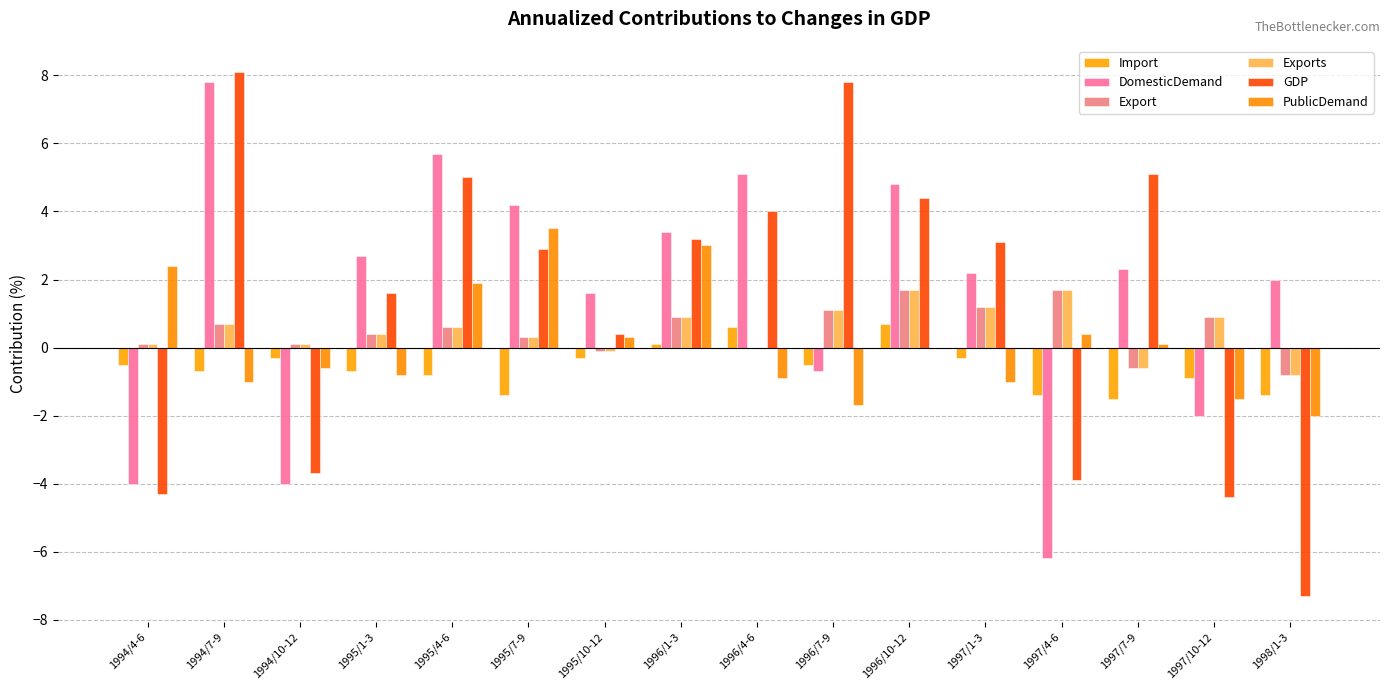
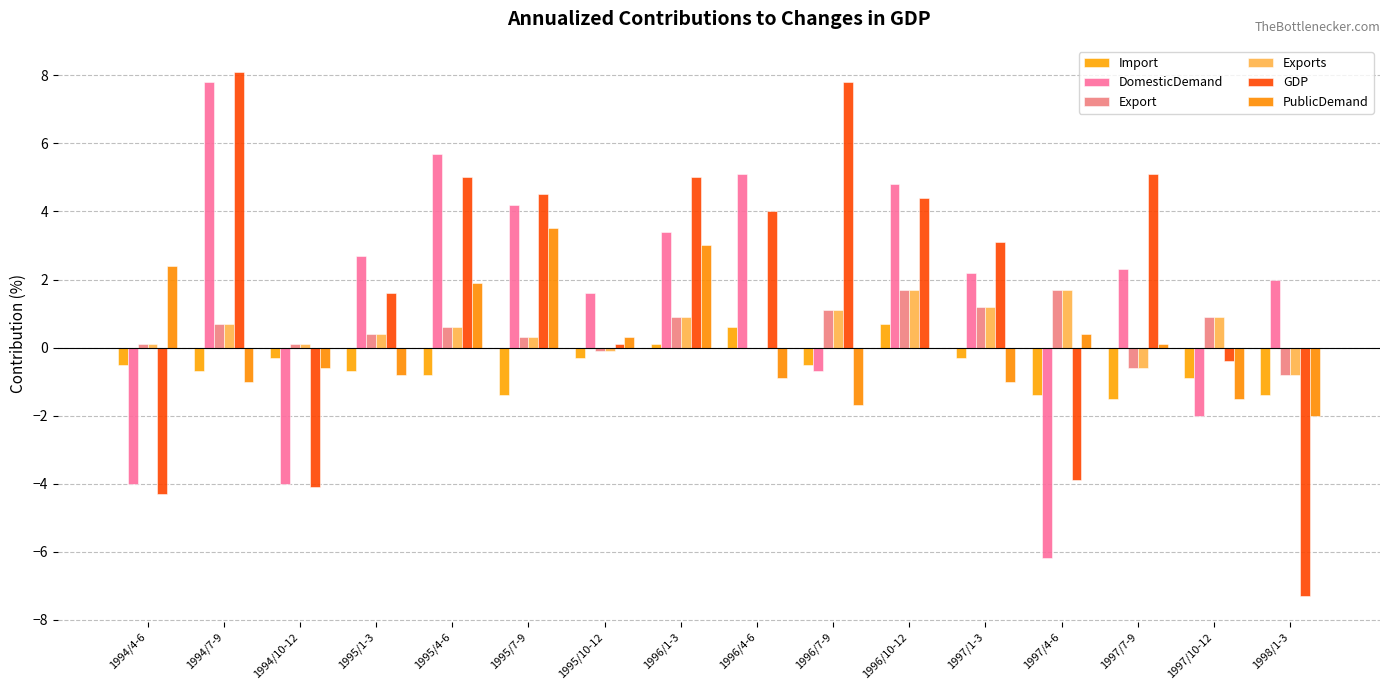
  {
    "Exports": {
      "1994/4-6": 0.1,
      "1994/7-9": 0.7,
      "1994/10-12": 0.1,
      "1995/1-3": 0.4,
      "1995/4-6": 0.6,
      "1995/7-9": 0.3,
      "1995/10-12": -0.1,
      "1996/1-3": 0.9,
      "1996/4-6": 0.0,
      "1996/7-9": 1.1,
      "1996/10-12": 1.7,
      "1997/1-3": 1.2,
      "1997/4-6": 1.7,
      "1997/7-9": -0.6,
      "1997/10-12": 0.9,
      "1998/1-3": -0.8
    },
    "GDP": {
      "1994/4-6": -4.3,
      "1994/7-9": 8.1,
-     "1994/10-12": -3.7,
+     "1994/10-12": -4.1,
      "1995/1-3": 1.6,
      "1995/4-6": 5.0,
-     "1995/7-9": 2.9,
-     "1995/10-12": 0.4,
-     "1996/1-3": 3.2,
+     "1995/7-9": 4.5,
+     "1995/10-12": 0.1,
+     "1996/1-3": 5.0,
      "1996/4-6": 4.0,
      "1996/7-9": 7.8,
      "1996/10-12": 4.4,
      "1997/1-3": 3.1,
      "1997/4-6": -3.9,
      "1997/7-9": 5.1,
-     "1997/10-12": -4.4,
+     "1997/10-12": -0.4,
      "1998/1-3": -7.3
    }
  }
